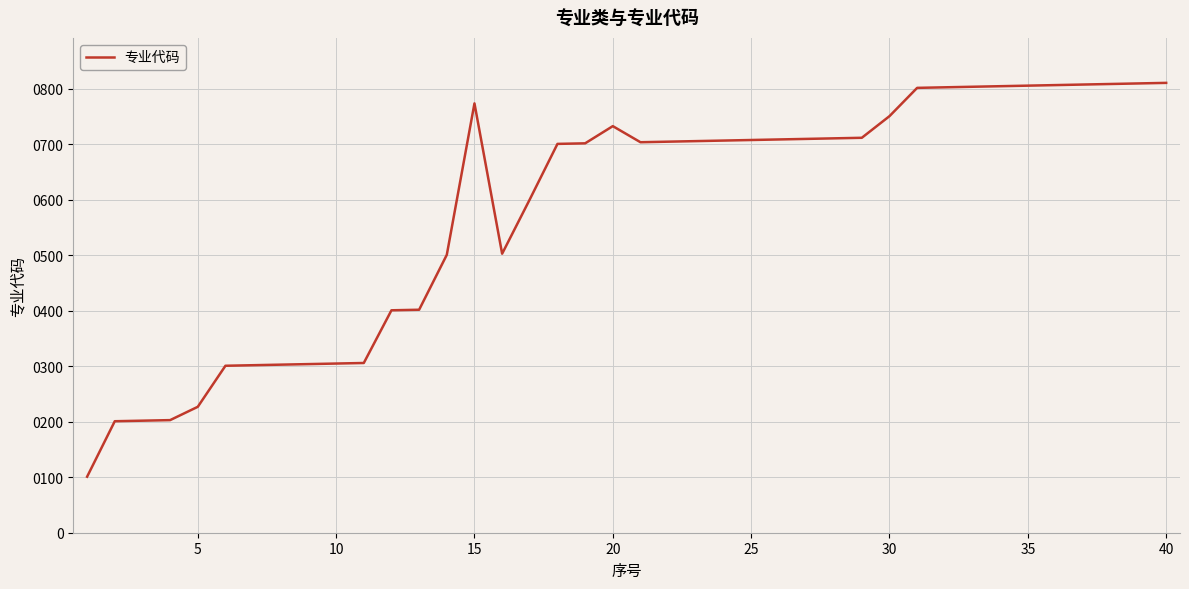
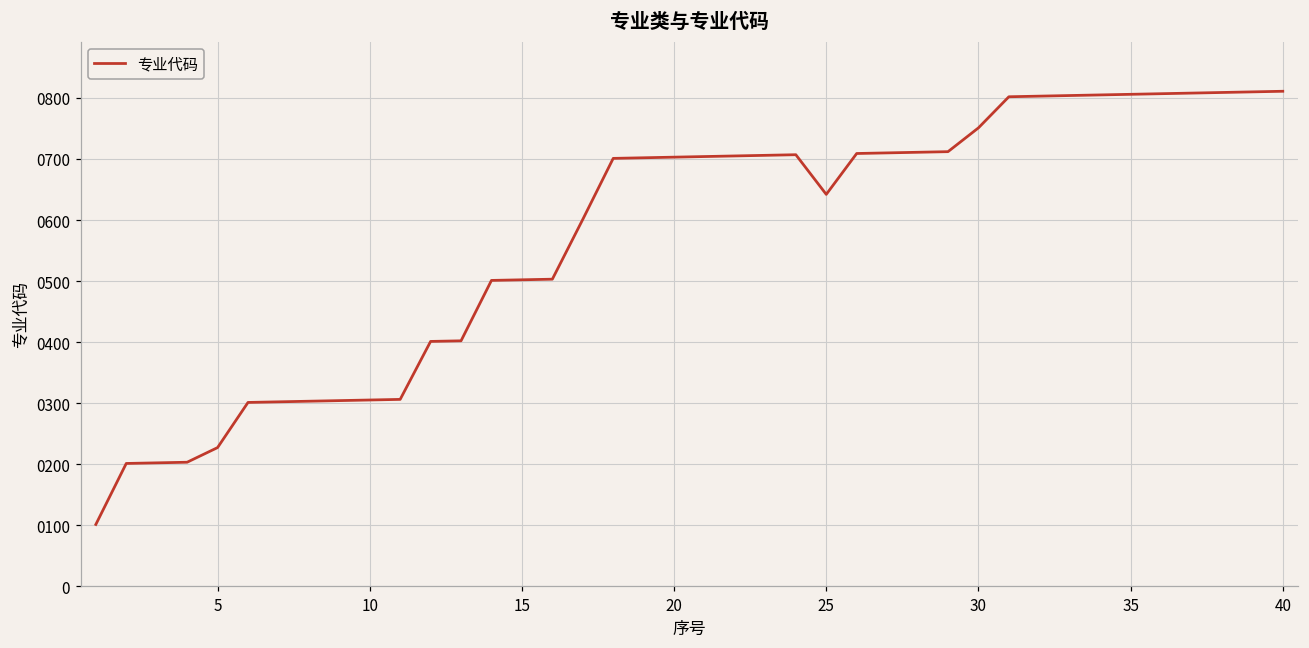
  {
    "5": 230,
    "10": 310,
-   "15": 770,
-   "20": 730,
-   "25": 710,
+   "15": 500,
+   "20": 700,
+   "25": 640,
    "30": 750,
    "35": 810,
    "40": 810
  }
